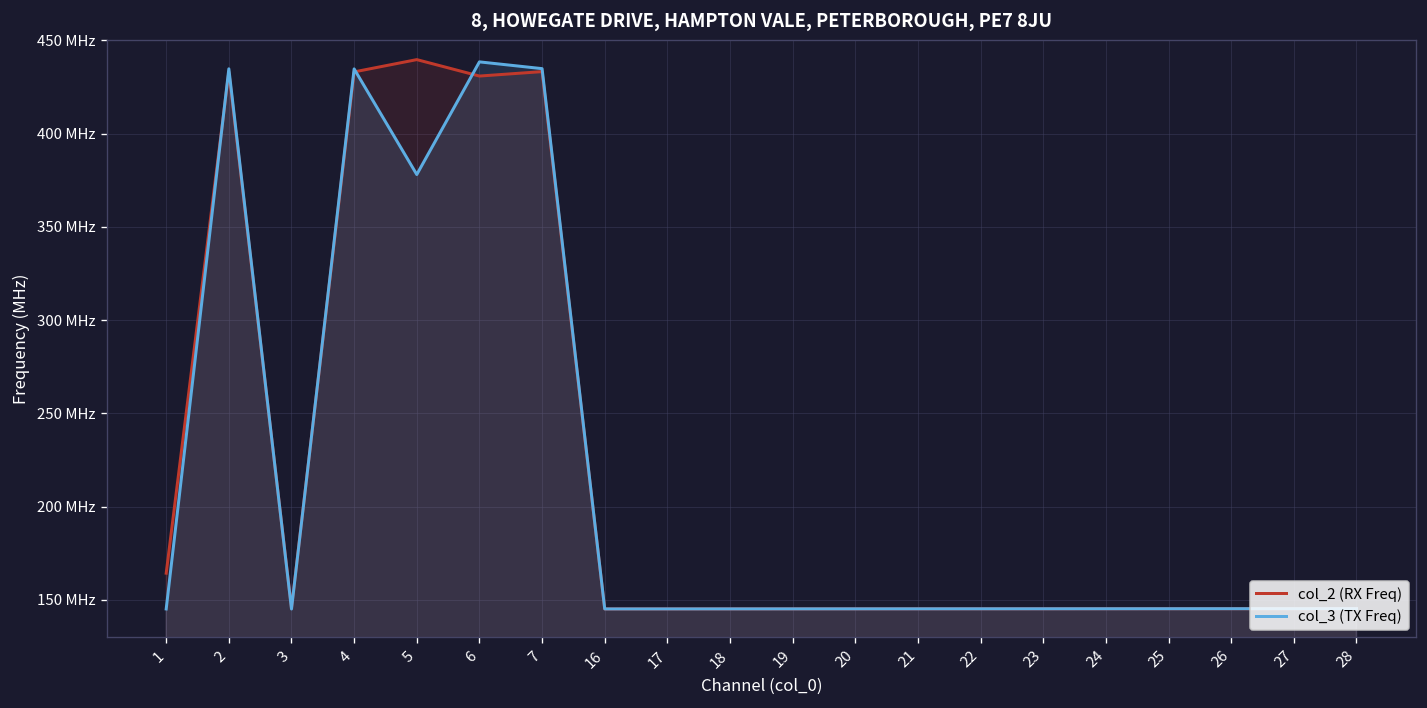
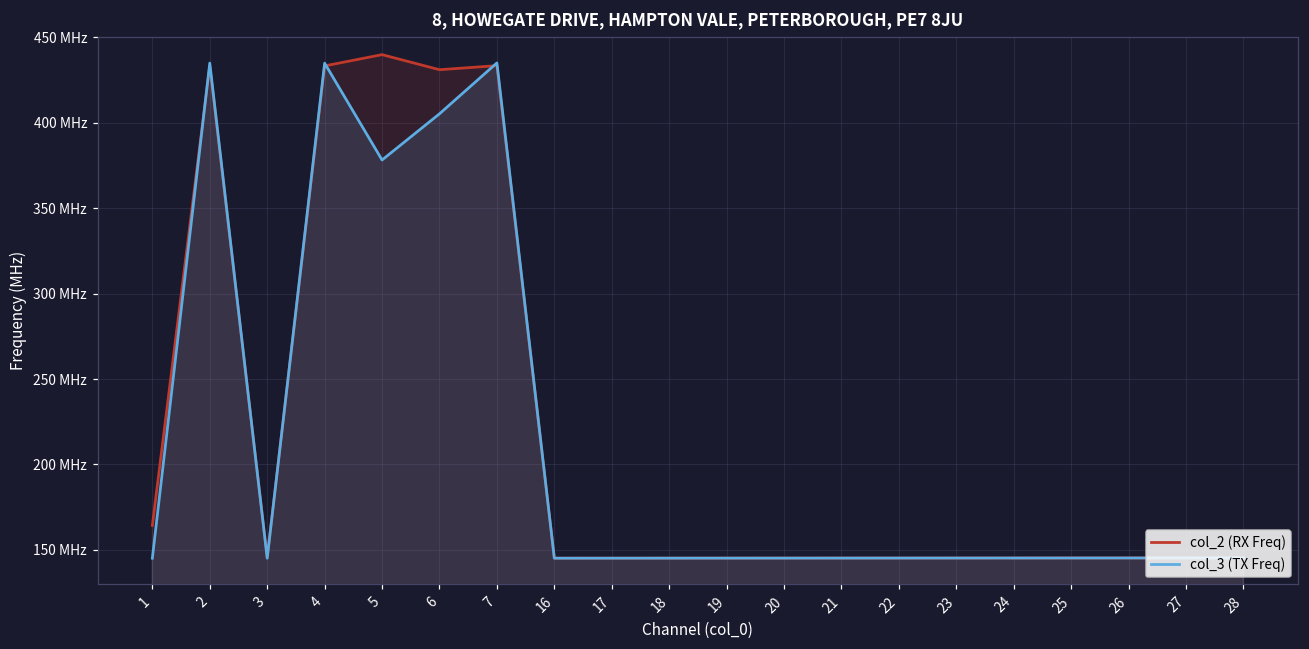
  {
    "col_2 (RX Freq)": {
      "1": "164 MHz",
      "5": "440 MHz",
      "6": "431 MHz"
    },
    "col_3 (TX Freq)": {
      "1": "145 MHz",
      "5": "378 MHz",
-     "6": "439 MHz"
+     "6": "405 MHz"
    }
  }
